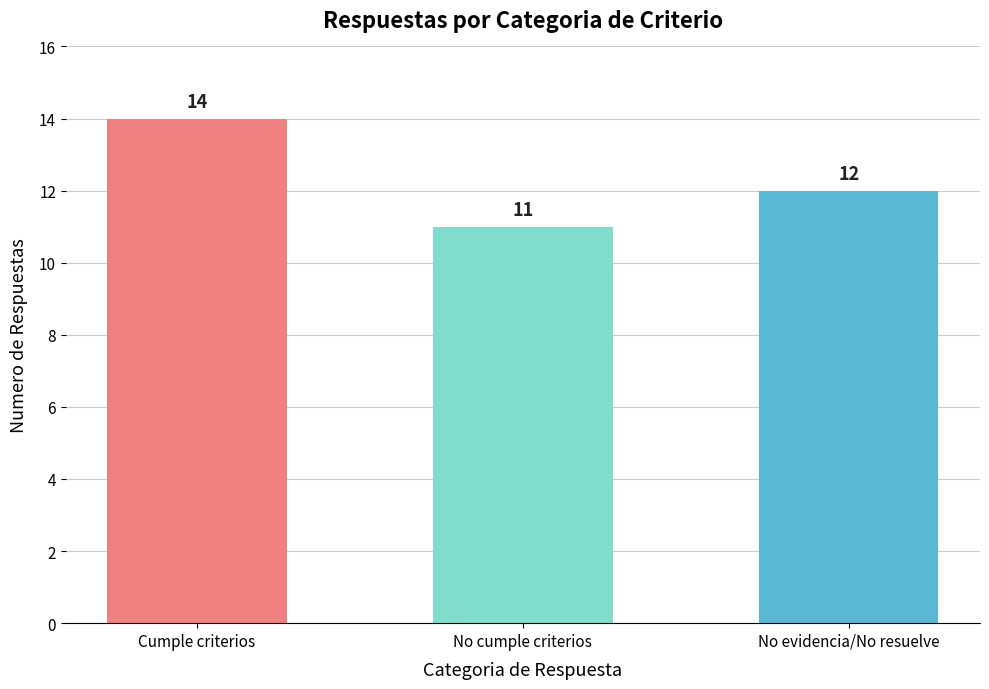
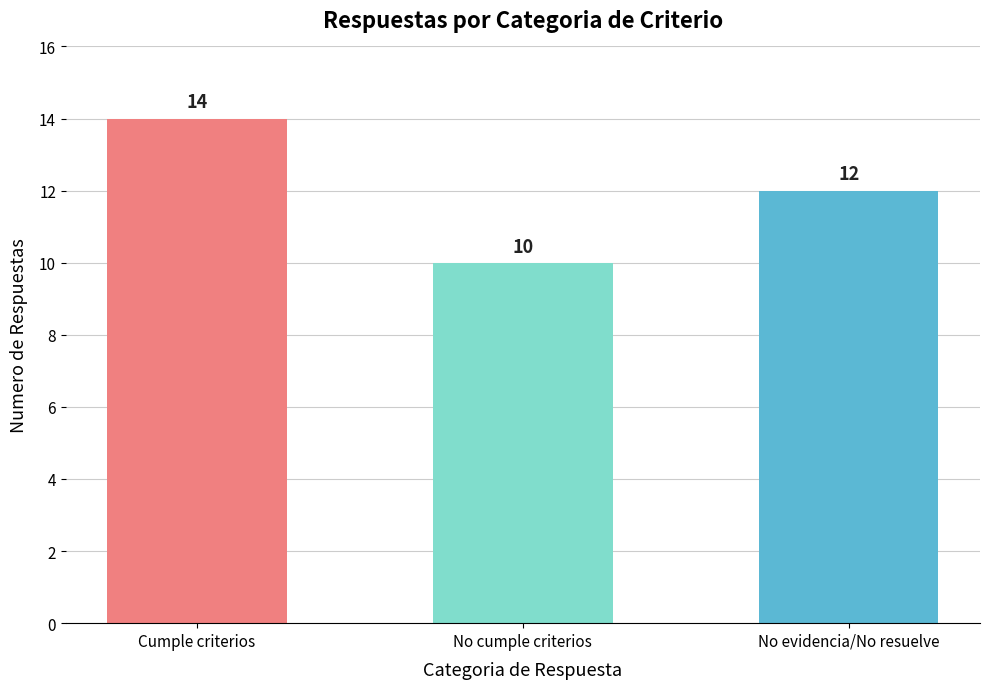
  {
    "Cumple criterios": 14,
-   "No cumple criterios": 11,
+   "No cumple criterios": 10,
    "No evidencia/No resuelve": 12
  }
